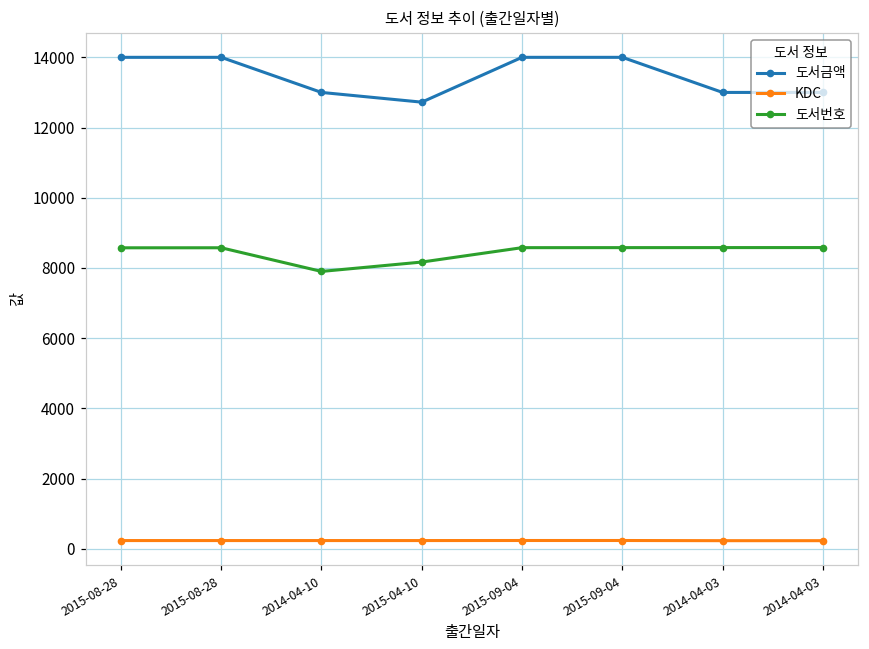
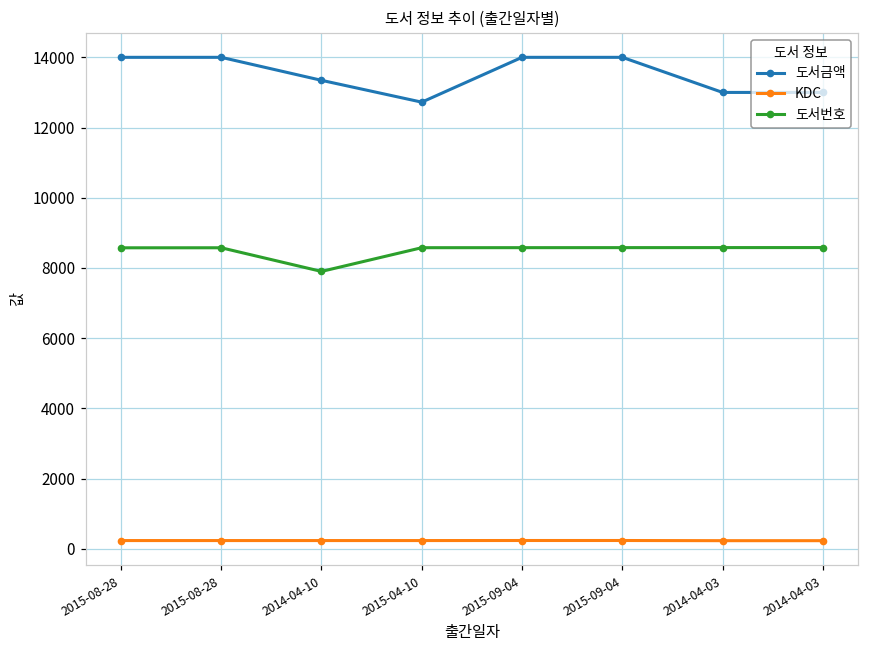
  {
    "도서금액": {
-     "2014-04-10": 13000,
+     "2014-04-10": 13300,
      "2015-04-10": 12700
    },
    "KDC": {
      "2014-04-10": 200,
      "2015-04-10": 200
    },
    "도서번호": {
      "2014-04-10": 7900,
-     "2015-04-10": 8200
+     "2015-04-10": 8600
    }
  }
